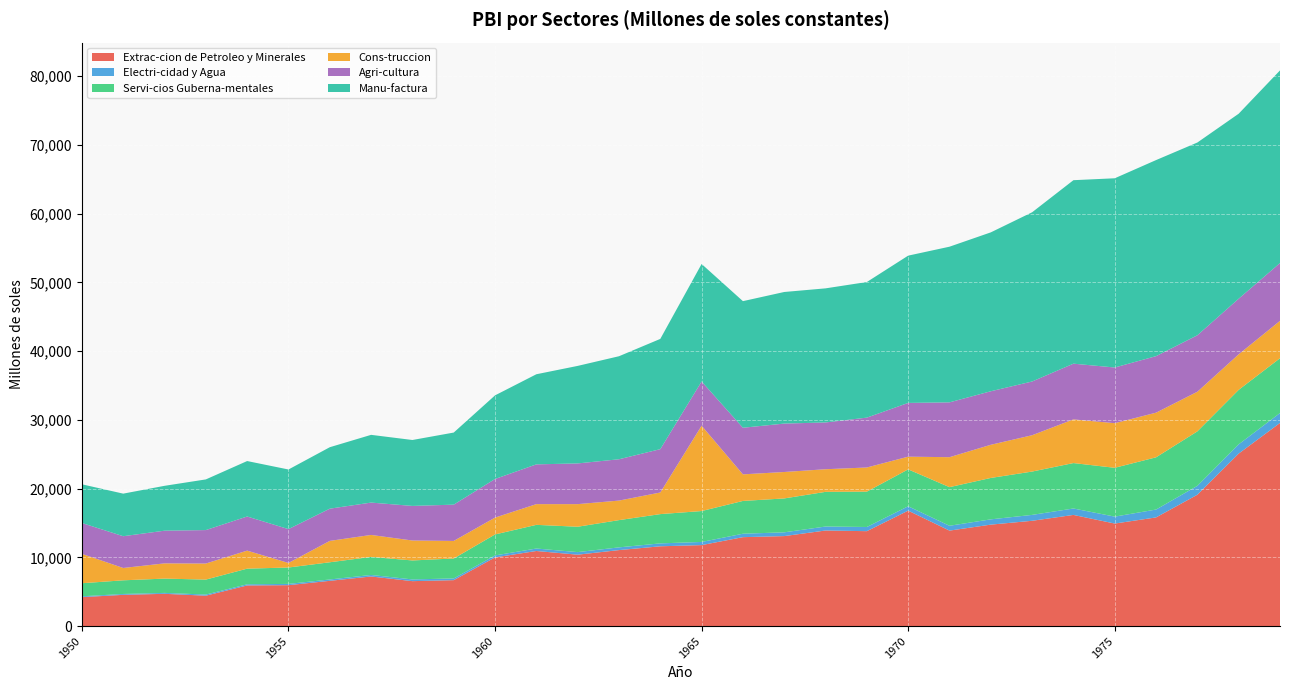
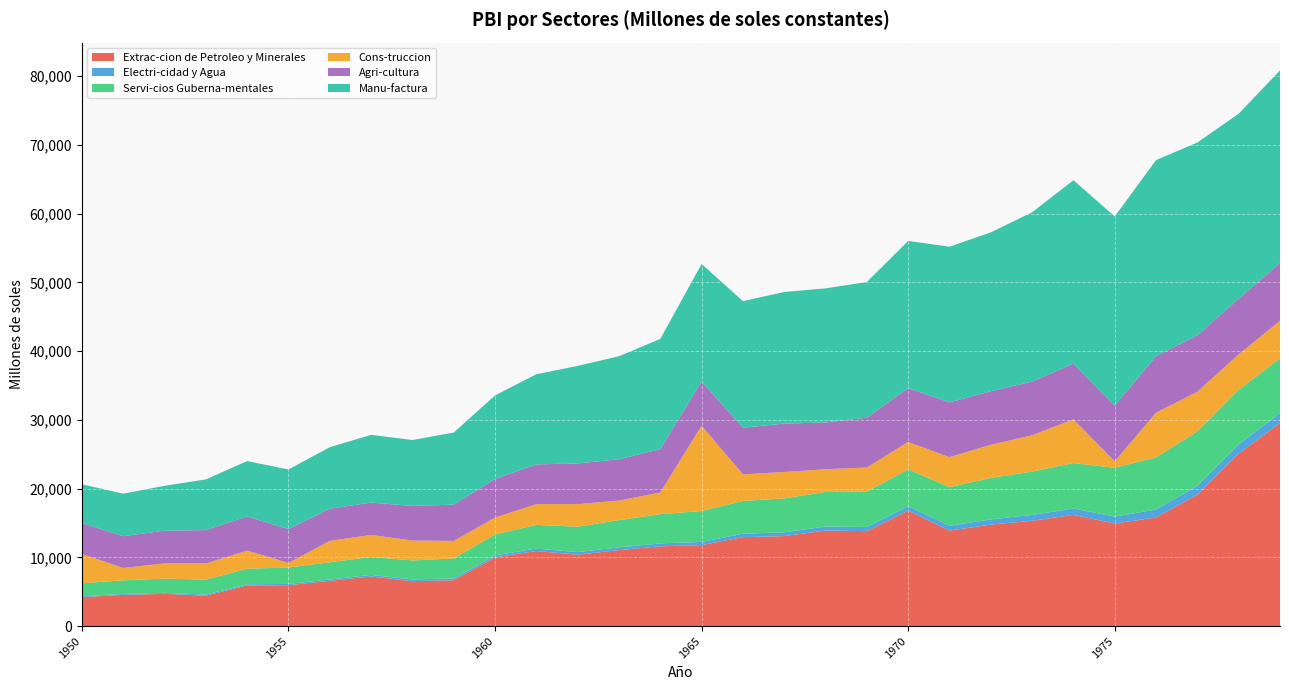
  {
    "Extrac-cion de Petroleo y Minerales": {
      "1965": "12,000",
      "1970": "17,000",
      "1975": "15,000"
    },
    "Electri-cidad y Agua": {
      "1965": "0",
      "1970": "1,000",
      "1975": "1,000"
    },
    "Cons-truccion": {
      "1950": "4,000",
      "1955": "1,000",
      "1960": "2,000",
      "1965": "12,000",
-     "1970": "2,000",
-     "1975": "6,000"
+     "1970": "4,000",
+     "1975": "1,000"
    },
    "Agri-cultura": {
      "1950": "4,000",
      "1955": "5,000",
      "1960": "6,000",
      "1965": "6,000",
      "1970": "8,000",
      "1975": "8,000"
    }
  }
